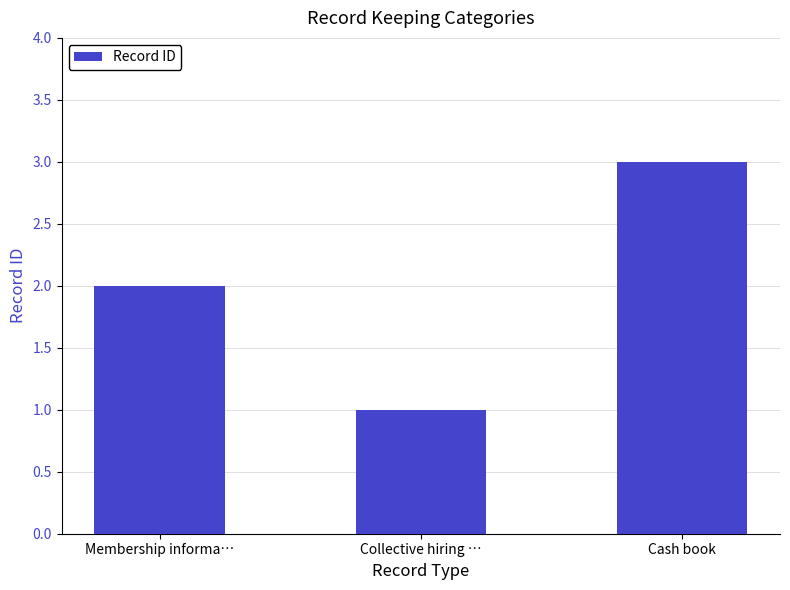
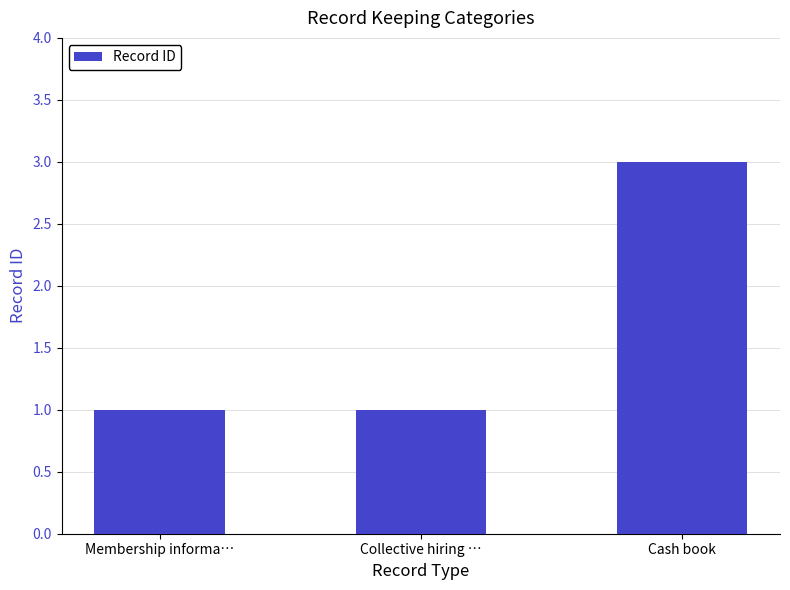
  {
-   "Membership informa…": 2,
+   "Membership informa…": 1,
    "Collective hiring …": 1,
    "Cash book": 3
  }
